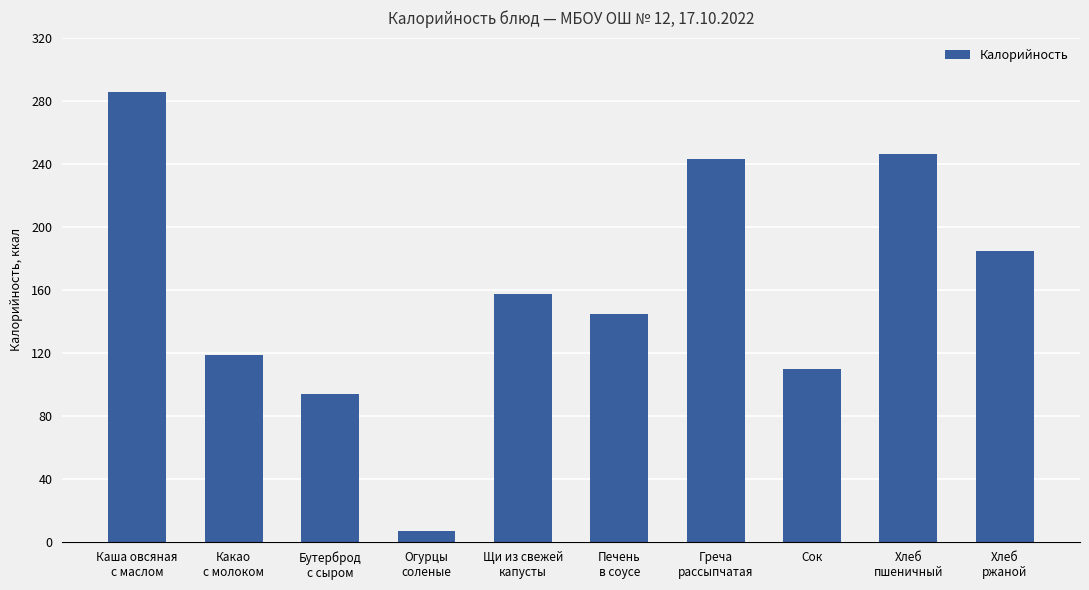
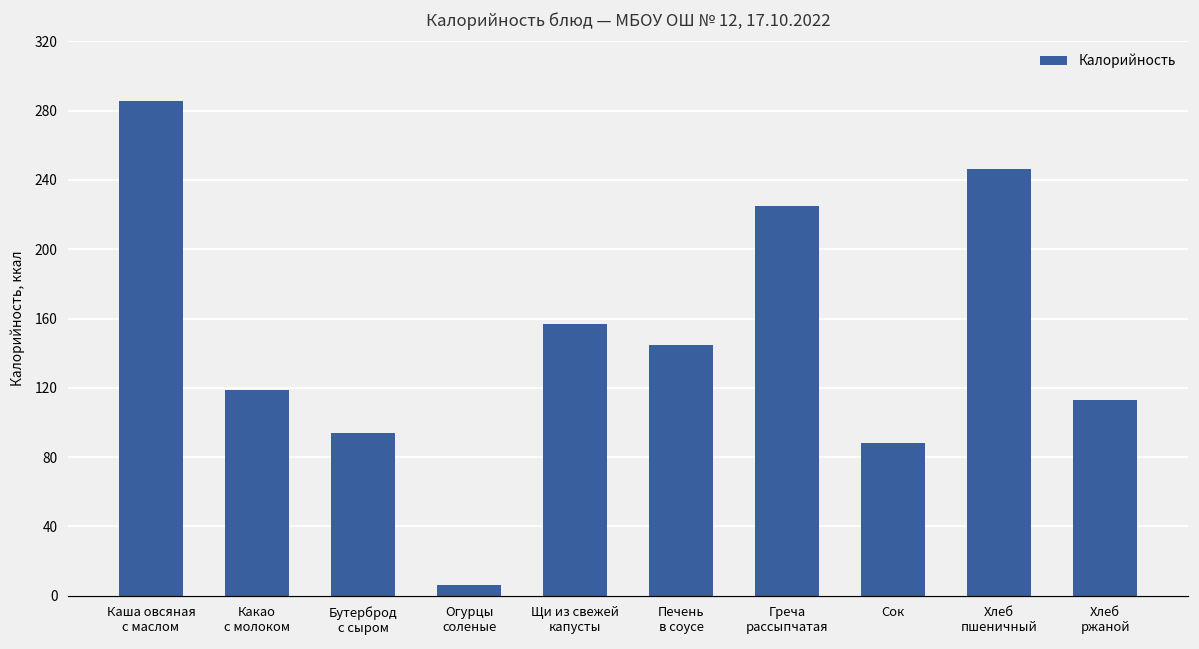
  {
    "Каша овсяная с маслом": 286,
    "Какао с молоком": 119,
    "Бутерброд с сыром": 94,
    "Огурцы соленые": 7,
    "Щи из свежей капусты": 157,
    "Печень в соусе": 145,
-   "Греча рассыпчатая": 243,
-   "Сок": 110,
+   "Греча рассыпчатая": 225,
+   "Сок": 88,
    "Хлеб пшеничный": 246,
-   "Хлеб ржаной": 185
+   "Хлеб ржаной": 113
  }
